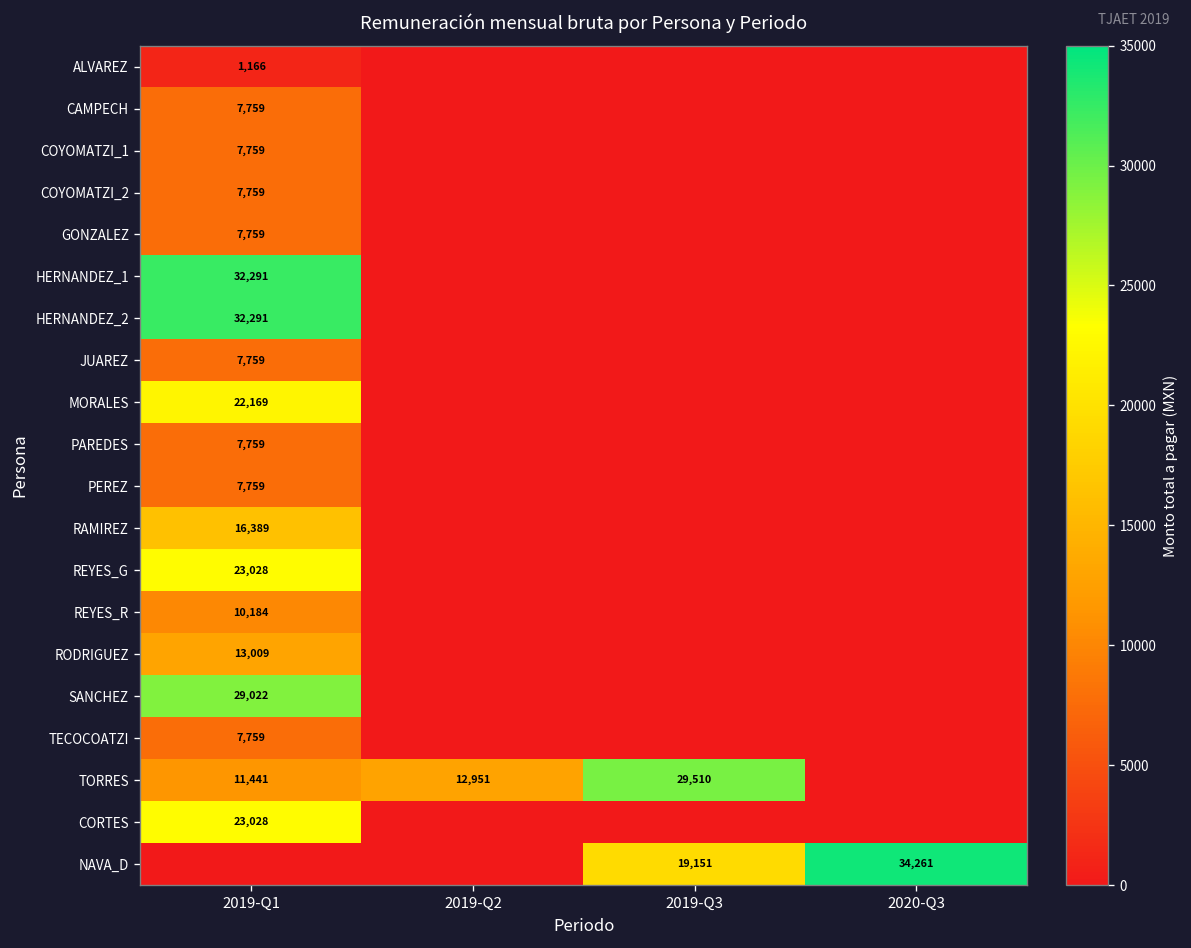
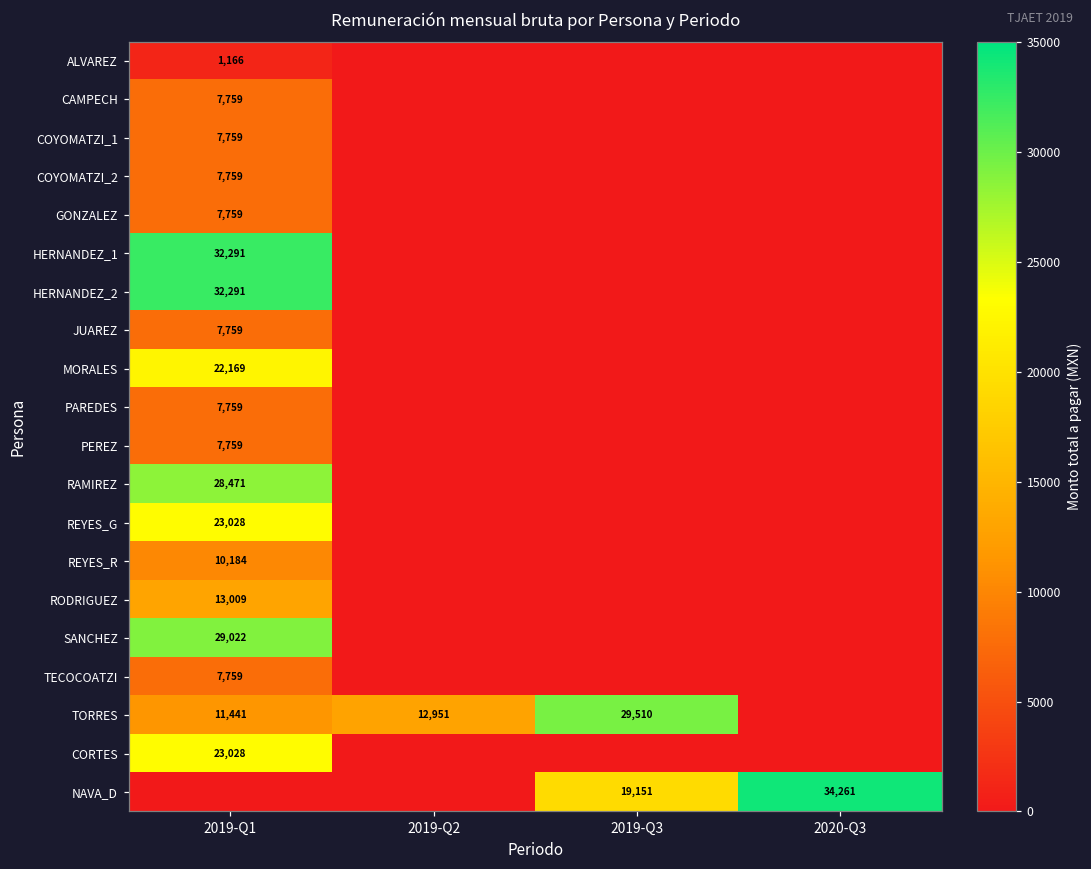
  {
    "ALVAREZ": {
      "2019-Q1": "1,166"
    },
    "CAMPECH": {
      "2019-Q1": "7,759"
    },
    "COYOMATZI_1": {
      "2019-Q1": "7,759"
    },
    "COYOMATZI_2": {
      "2019-Q1": "7,759"
    },
    "GONZALEZ": {
      "2019-Q1": "7,759"
    },
    "HERNANDEZ_1": {
      "2019-Q1": "32,291"
    },
    "HERNANDEZ_2": {
      "2019-Q1": "32,291"
    },
    "JUAREZ": {
      "2019-Q1": "7,759"
    },
    "MORALES": {
      "2019-Q1": "22,169"
    },
    "PAREDES": {
      "2019-Q1": "7,759"
    },
    "PEREZ": {
      "2019-Q1": "7,759"
    },
    "RAMIREZ": {
-     "2019-Q1": "16,389"
+     "2019-Q1": "28,471"
    },
    "REYES_G": {
      "2019-Q1": "23,028"
    },
    "REYES_R": {
      "2019-Q1": "10,184"
    },
    "RODRIGUEZ": {
      "2019-Q1": "13,009"
    },
    "SANCHEZ": {
      "2019-Q1": "29,022"
    },
    "TECOCOATZI": {
      "2019-Q1": "7,759"
    },
    "TORRES": {
      "2019-Q1": "11,441",
      "2019-Q2": "12,951",
      "2019-Q3": "29,510"
    },
    "CORTES": {
      "2019-Q1": "23,028"
    },
    "NAVA_D": {
      "2019-Q3": "19,151",
      "2020-Q3": "34,261"
    }
  }
